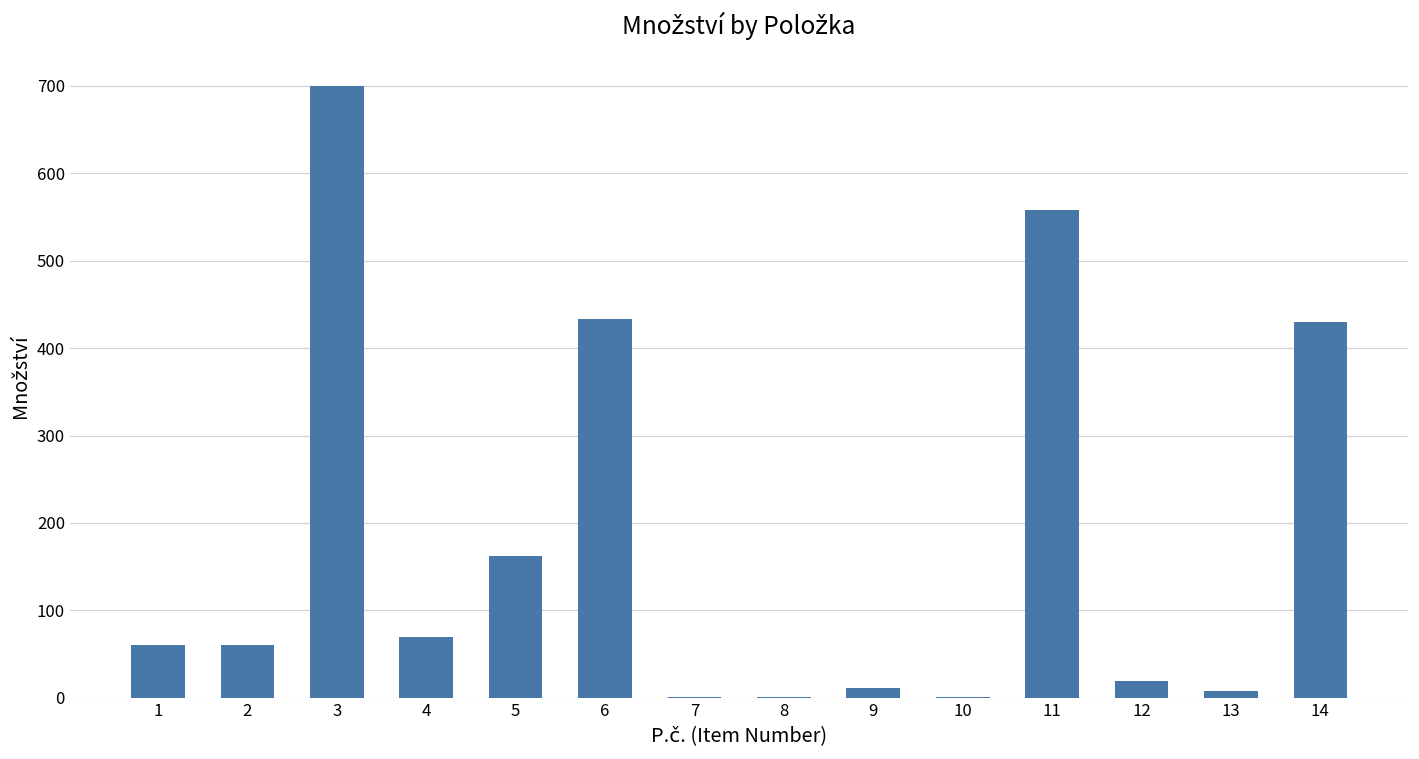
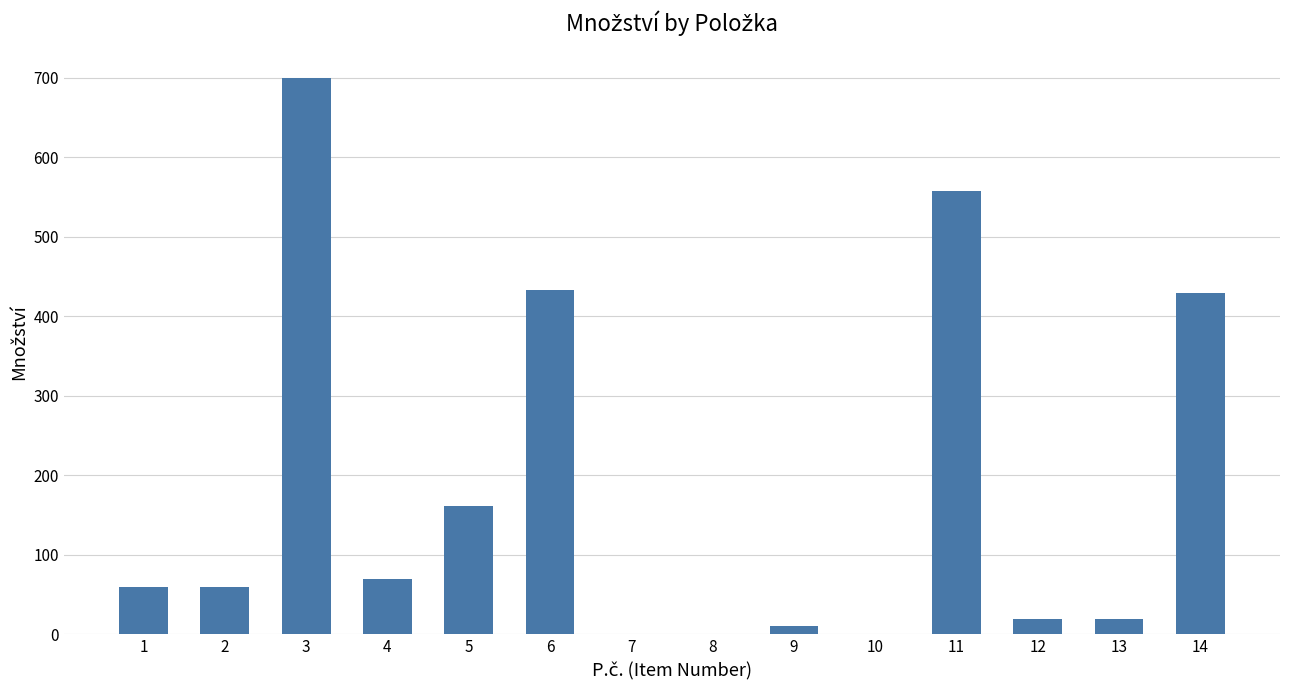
  {
    "1": 60,
    "2": 60,
    "3": 700,
    "4": 70,
    "5": 160,
    "6": 430,
    "9": 10,
    "11": 560,
    "12": 20,
-   "13": 10,
+   "13": 20,
    "14": 430
  }
